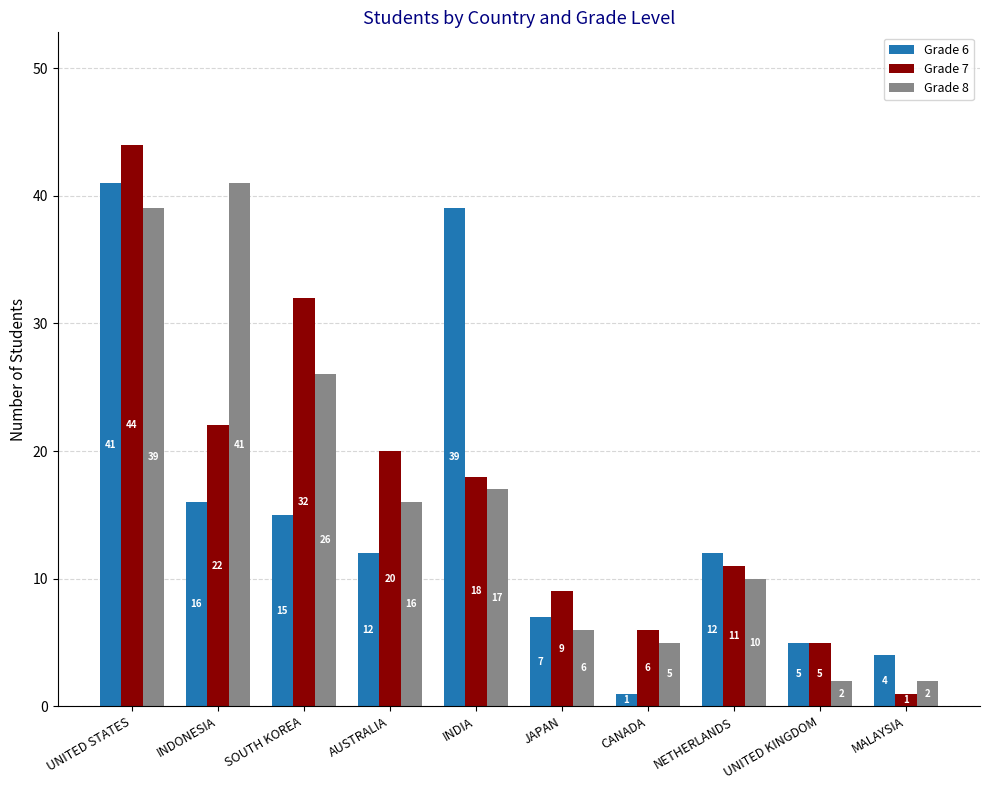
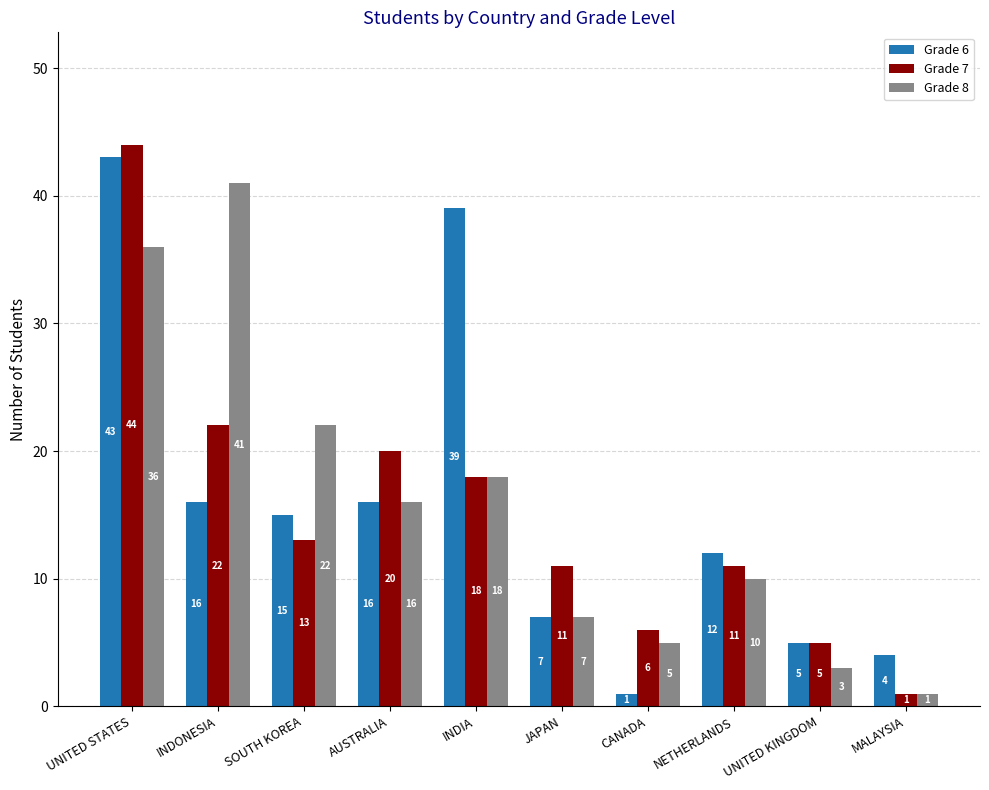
  {
    "Grade 6": {
-     "UNITED STATES": 41,
+     "UNITED STATES": 43,
      "INDONESIA": 16,
      "SOUTH KOREA": 15,
-     "AUSTRALIA": 12,
+     "AUSTRALIA": 16,
      "INDIA": 39,
      "JAPAN": 7,
      "CANADA": 1,
      "NETHERLANDS": 12,
      "UNITED KINGDOM": 5,
      "MALAYSIA": 4
    },
    "Grade 7": {
      "UNITED STATES": 44,
      "INDONESIA": 22,
-     "SOUTH KOREA": 32,
+     "SOUTH KOREA": 13,
      "AUSTRALIA": 20,
      "INDIA": 18,
-     "JAPAN": 9,
+     "JAPAN": 11,
      "CANADA": 6,
      "NETHERLANDS": 11,
      "UNITED KINGDOM": 5,
      "MALAYSIA": 1
    },
    "Grade 8": {
-     "UNITED STATES": 39,
+     "UNITED STATES": 36,
      "INDONESIA": 41,
-     "SOUTH KOREA": 26,
+     "SOUTH KOREA": 22,
      "AUSTRALIA": 16,
-     "INDIA": 17,
-     "JAPAN": 6,
+     "INDIA": 18,
+     "JAPAN": 7,
      "CANADA": 5,
      "NETHERLANDS": 10,
-     "UNITED KINGDOM": 2,
-     "MALAYSIA": 2
+     "UNITED KINGDOM": 3,
+     "MALAYSIA": 1
    }
  }
